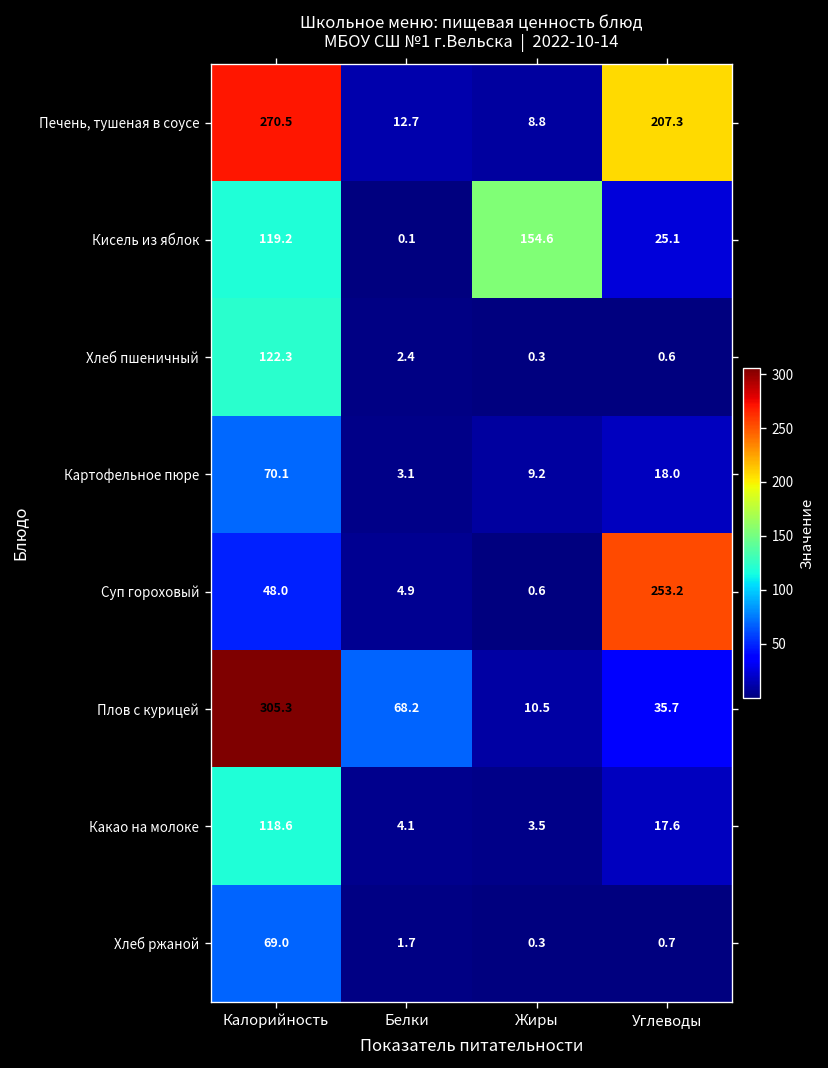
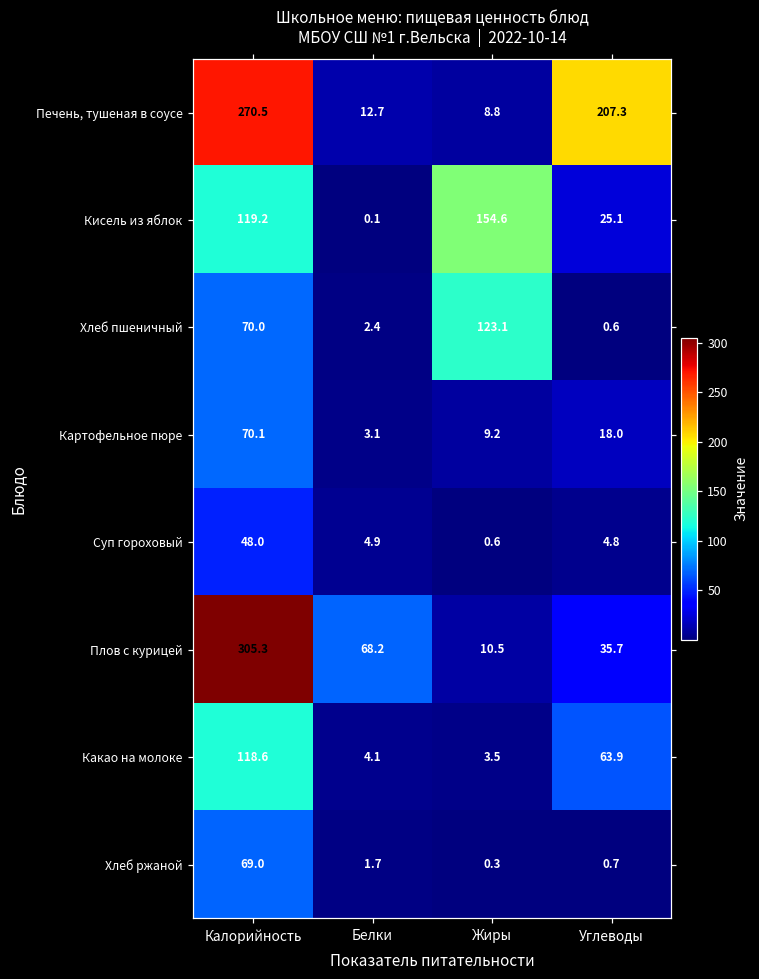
  {
    "Печень, тушеная в соусе": {
      "Калорийность": 270.5,
      "Белки": 12.7,
      "Жиры": 8.8,
      "Углеводы": 207.3
    },
    "Кисель из яблок": {
      "Калорийность": 119.2,
      "Белки": 0.1,
      "Жиры": 154.6,
      "Углеводы": 25.1
    },
    "Хлеб пшеничный": {
-     "Калорийность": 122.3,
+     "Калорийность": 70.0,
      "Белки": 2.4,
-     "Жиры": 0.3,
+     "Жиры": 123.1,
      "Углеводы": 0.6
    },
    "Картофельное пюре": {
      "Калорийность": 70.1,
      "Белки": 3.1,
      "Жиры": 9.2,
      "Углеводы": 18.0
    },
    "Суп гороховый": {
      "Калорийность": 48.0,
      "Белки": 4.9,
      "Жиры": 0.6,
-     "Углеводы": 253.2
+     "Углеводы": 4.8
    },
    "Плов с курицей": {
      "Калорийность": 305.3,
      "Белки": 68.2,
      "Жиры": 10.5,
      "Углеводы": 35.7
    },
    "Какао на молоке": {
      "Калорийность": 118.6,
      "Белки": 4.1,
      "Жиры": 3.5,
-     "Углеводы": 17.6
+     "Углеводы": 63.9
    },
    "Хлеб ржаной": {
      "Калорийность": 69.0,
      "Белки": 1.7,
      "Жиры": 0.3,
      "Углеводы": 0.7
    }
  }
